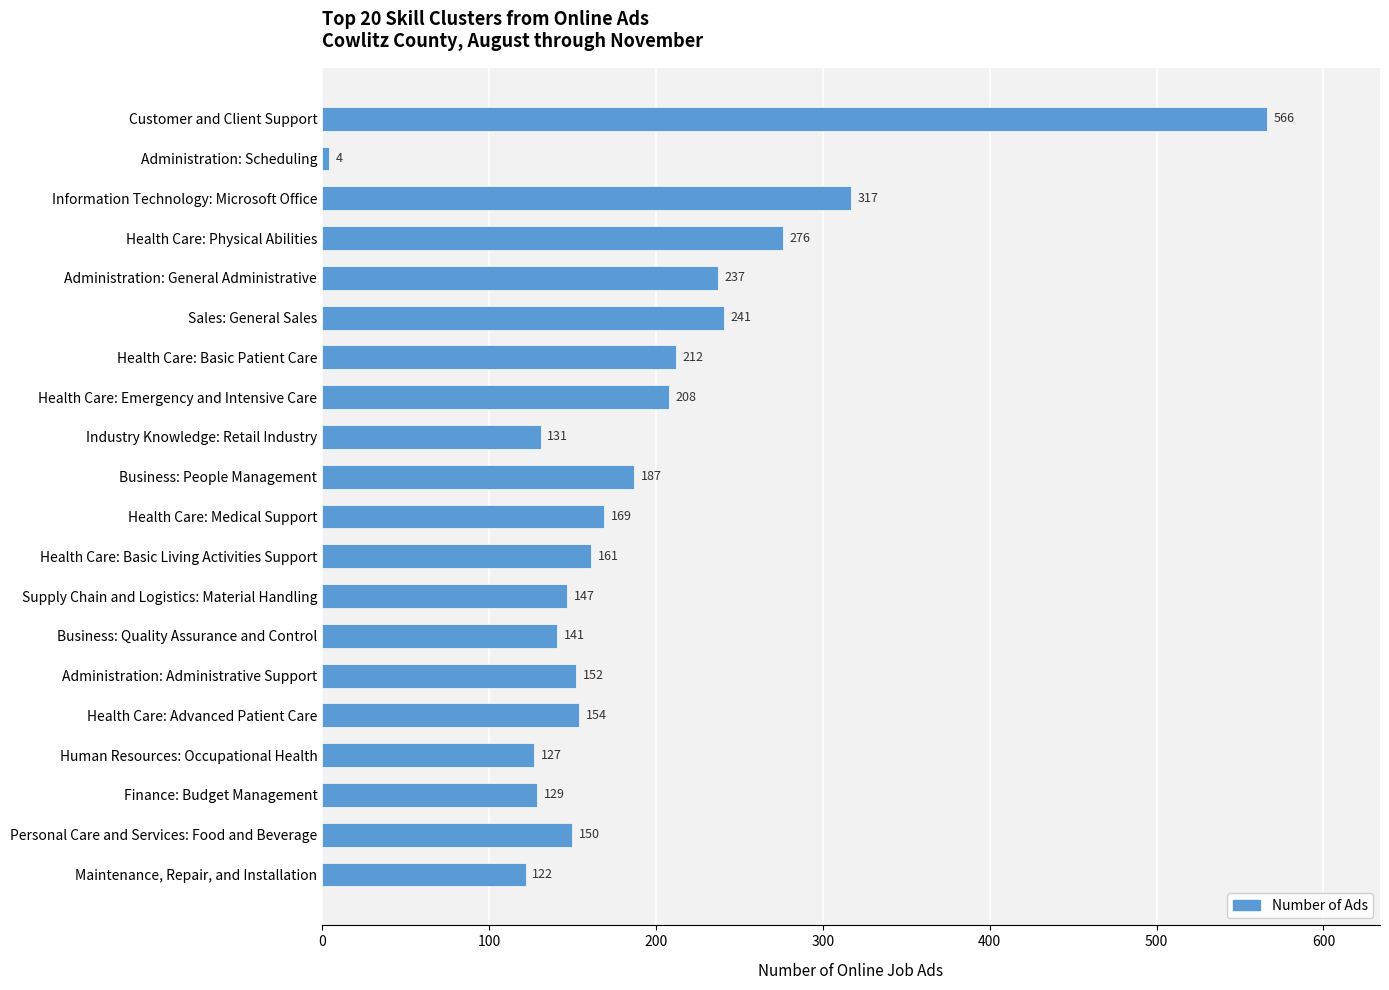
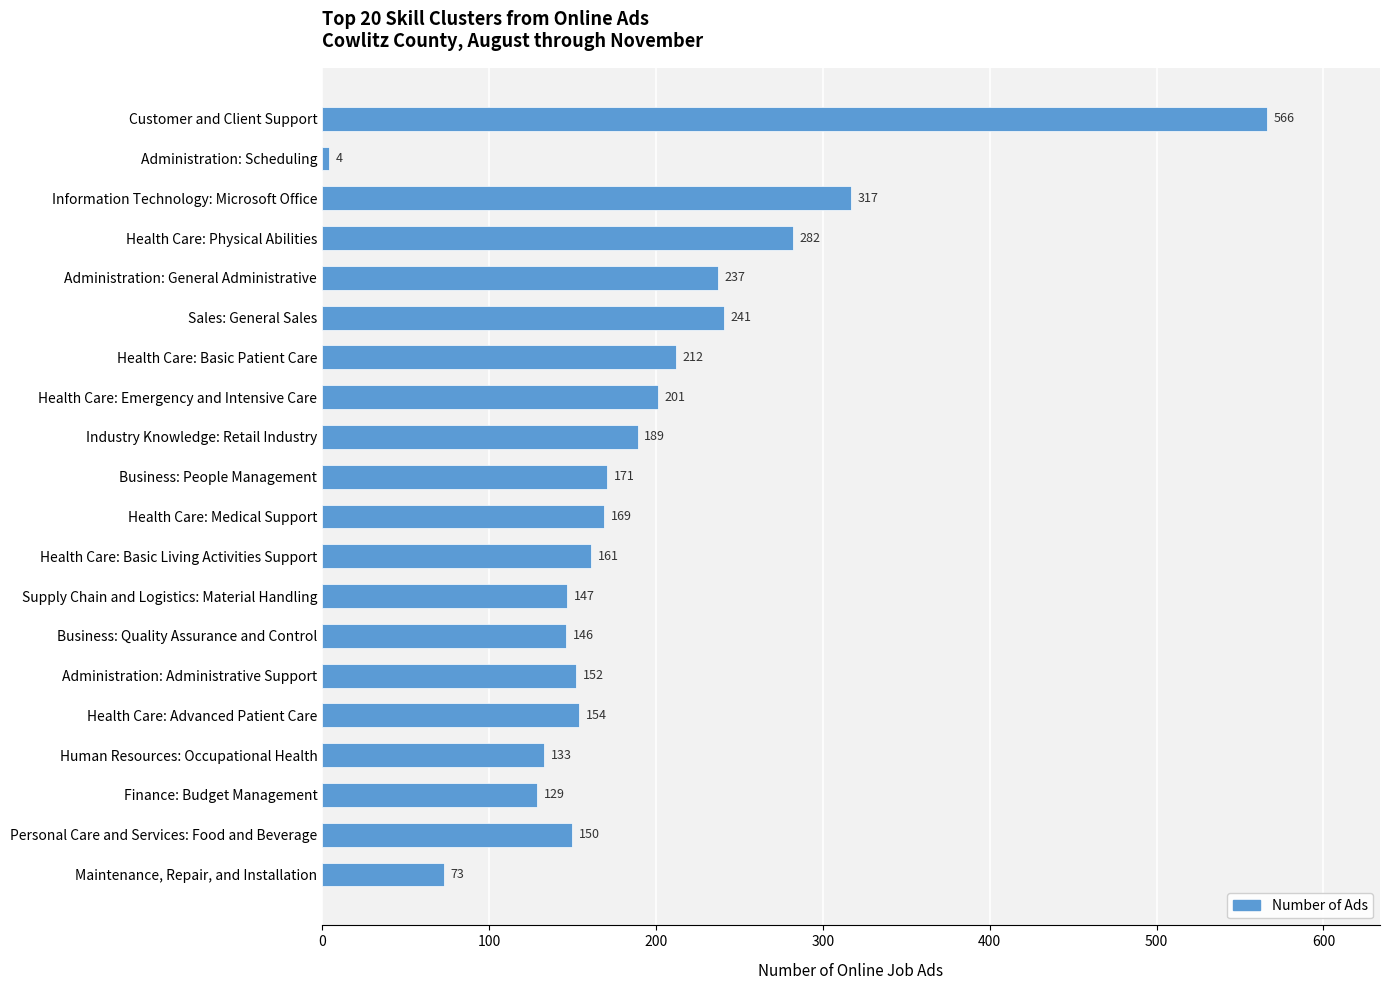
  {
    "Customer and Client Support": 566,
    "Administration: Scheduling": 4,
    "Information Technology: Microsoft Office": 317,
-   "Health Care: Physical Abilities": 276,
+   "Health Care: Physical Abilities": 282,
    "Administration: General Administrative": 237,
    "Sales: General Sales": 241,
    "Health Care: Basic Patient Care": 212,
-   "Health Care: Emergency and Intensive Care": 208,
-   "Industry Knowledge: Retail Industry": 131,
-   "Business: People Management": 187,
+   "Health Care: Emergency and Intensive Care": 201,
+   "Industry Knowledge: Retail Industry": 189,
+   "Business: People Management": 171,
    "Health Care: Medical Support": 169,
    "Health Care: Basic Living Activities Support": 161,
    "Supply Chain and Logistics: Material Handling": 147,
-   "Business: Quality Assurance and Control": 141,
+   "Business: Quality Assurance and Control": 146,
    "Administration: Administrative Support": 152,
    "Health Care: Advanced Patient Care": 154,
-   "Human Resources: Occupational Health": 127,
+   "Human Resources: Occupational Health": 133,
    "Finance: Budget Management": 129,
    "Personal Care and Services: Food and Beverage": 150,
-   "Maintenance, Repair, and Installation": 122
+   "Maintenance, Repair, and Installation": 73
  }
